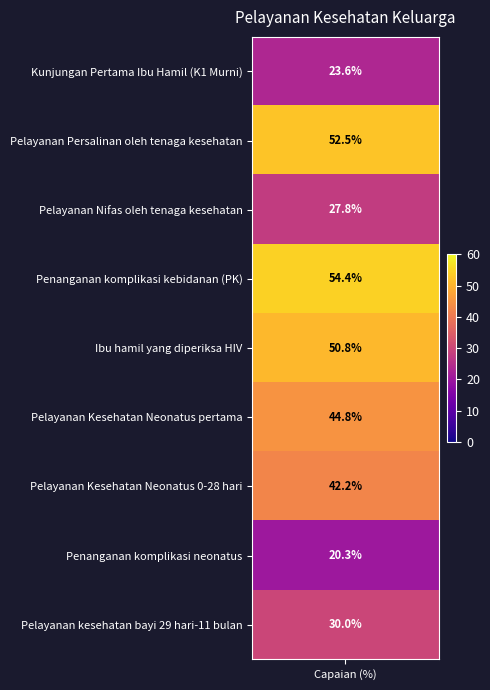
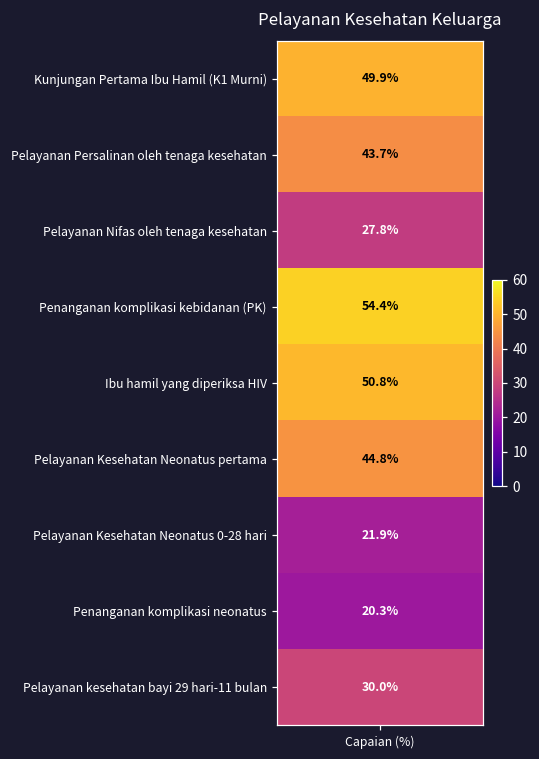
  {
    "Kunjungan Pertama Ibu Hamil (K1 Murni)": {
-     "Capaian (%)": "23.6%"
+     "Capaian (%)": "49.9%"
    },
    "Pelayanan Persalinan oleh tenaga kesehatan": {
-     "Capaian (%)": "52.5%"
+     "Capaian (%)": "43.7%"
    },
    "Pelayanan Nifas oleh tenaga kesehatan": {
      "Capaian (%)": "27.8%"
    },
    "Penanganan komplikasi kebidanan (PK)": {
      "Capaian (%)": "54.4%"
    },
    "Ibu hamil yang diperiksa HIV": {
      "Capaian (%)": "50.8%"
    },
    "Pelayanan Kesehatan Neonatus pertama": {
      "Capaian (%)": "44.8%"
    },
    "Pelayanan Kesehatan Neonatus 0-28 hari": {
-     "Capaian (%)": "42.2%"
+     "Capaian (%)": "21.9%"
    },
    "Penanganan komplikasi neonatus": {
      "Capaian (%)": "20.3%"
    },
    "Pelayanan kesehatan bayi 29 hari-11 bulan": {
      "Capaian (%)": "30.0%"
    }
  }
